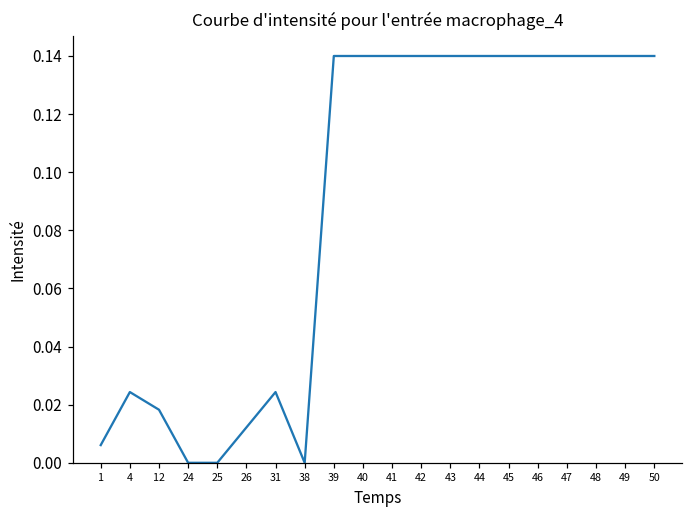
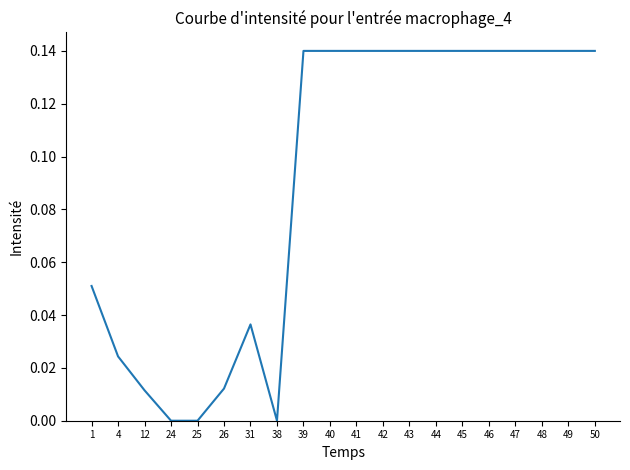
  {
-   "1": 0.006,
+   "1": 0.051,
    "4": 0.024,
-   "12": 0.018,
+   "12": 0.012,
    "24": 0.000,
    "25": 0.000,
    "26": 0.012,
-   "31": 0.024,
+   "31": 0.036,
    "38": 0.000,
    "39": 0.140,
    "40": 0.140,
    "41": 0.140,
    "42": 0.140,
    "43": 0.140,
    "44": 0.140,
    "45": 0.140,
    "46": 0.140,
    "47": 0.140,
    "48": 0.140,
    "49": 0.140,
    "50": 0.140
  }
